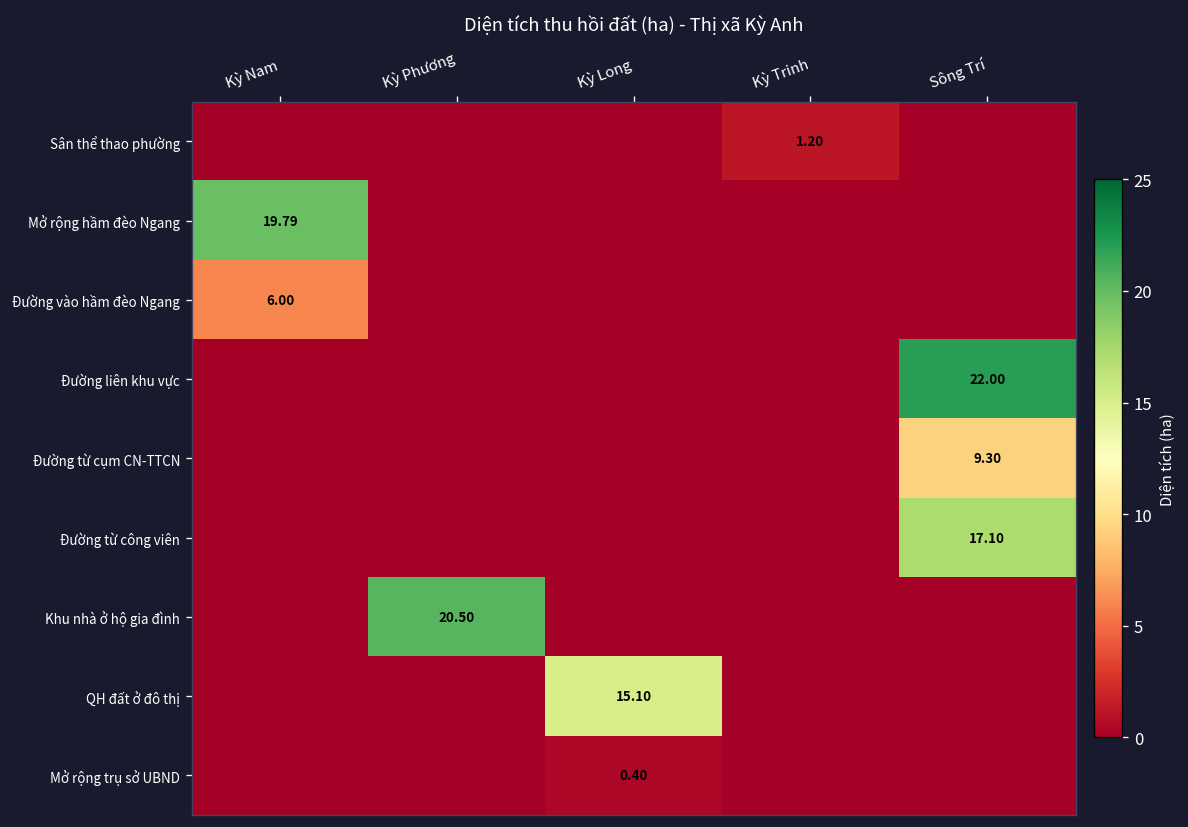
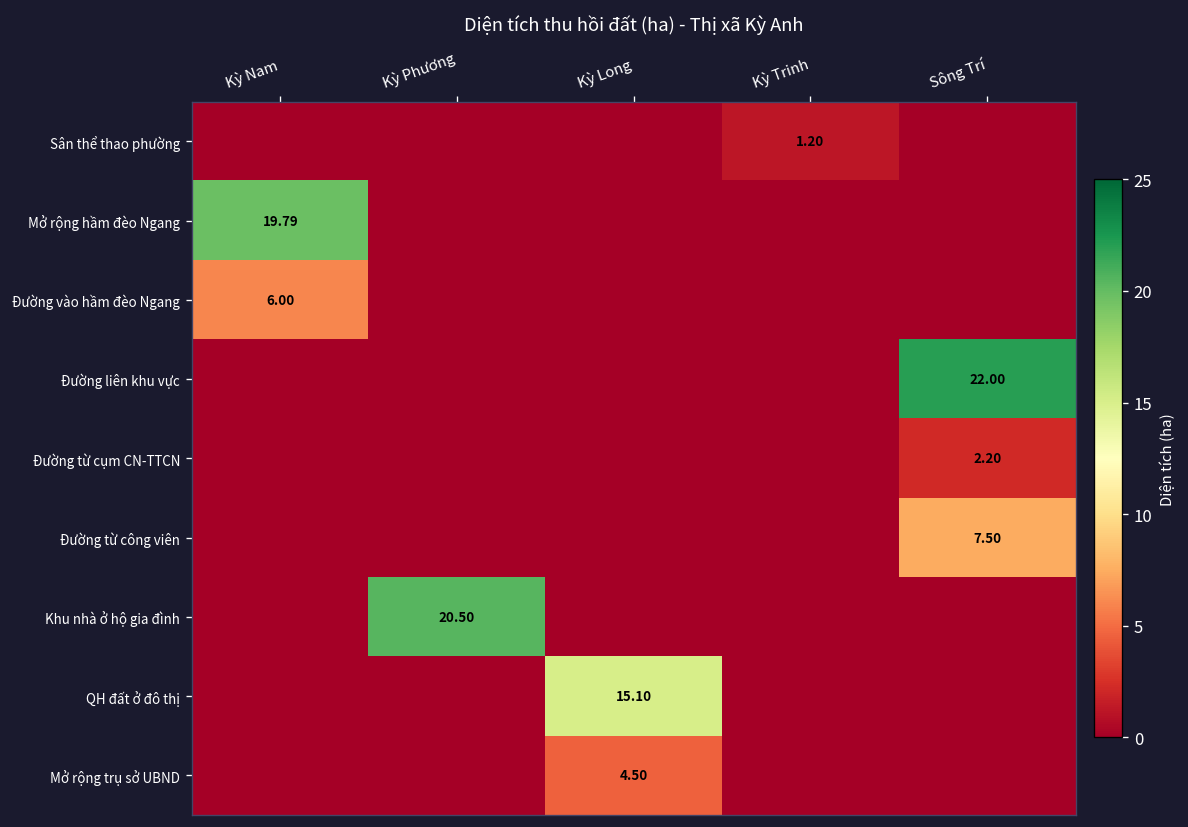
  {
    "Sân thể thao phường": {
      "Kỳ Trinh": 1.20
    },
    "Mở rộng hầm đèo Ngang": {
      "Kỳ Nam": 19.79
    },
    "Đường vào hầm đèo Ngang": {
      "Kỳ Nam": 6.00
    },
    "Đường liên khu vực": {
      "Sông Trí": 22.00
    },
    "Đường từ cụm CN-TTCN": {
-     "Sông Trí": 9.30
+     "Sông Trí": 2.20
    },
    "Đường từ công viên": {
-     "Sông Trí": 17.10
+     "Sông Trí": 7.50
    },
    "Khu nhà ở hộ gia đình": {
      "Kỳ Phương": 20.50
    },
    "QH đất ở đô thị": {
      "Kỳ Long": 15.10
    },
    "Mở rộng trụ sở UBND": {
-     "Kỳ Long": 0.40
+     "Kỳ Long": 4.50
    }
  }
